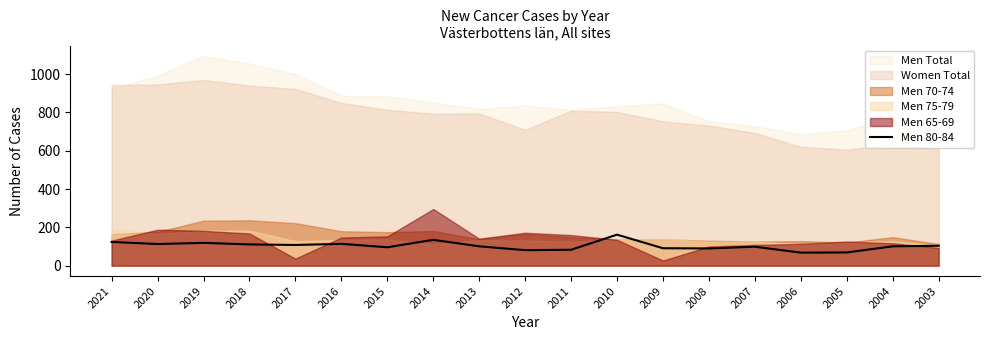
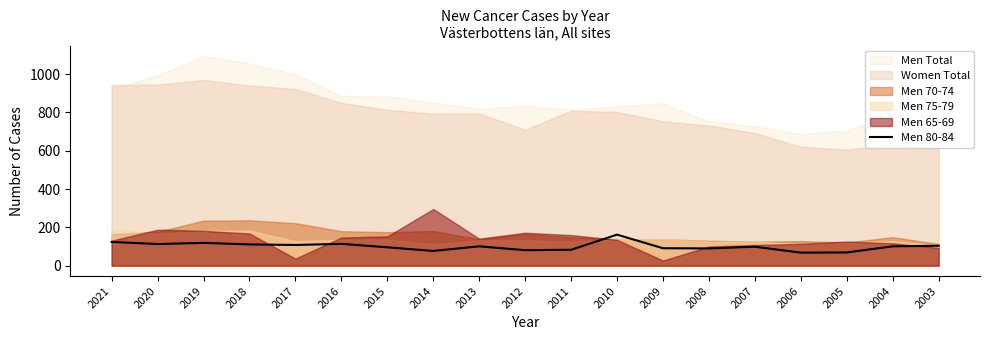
  {
    "Men 80-84": {
      "2020": 110,
      "2019": 120,
      "2018": 110,
      "2017": 110,
      "2016": 110,
      "2015": 100,
-     "2014": 140,
+     "2014": 80,
      "2013": 100,
      "2012": 80,
      "2011": 80,
      "2010": 160,
      "2009": 90,
      "2006": 70,
      "2005": 70,
      "2004": 100
    },
    "Men 70-74": {
      "2021": 170,
      "2019": 240,
      "2018": 240,
      "2017": 220,
      "2016": 180,
      "2015": 180,
      "2014": 180,
      "2006": 130,
      "2004": 150
    },
    "Men 65-69": {
      "2018": 170,
      "2017": 40,
      "2015": 150,
      "2014": 300,
      "2009": 30
    }
  }
